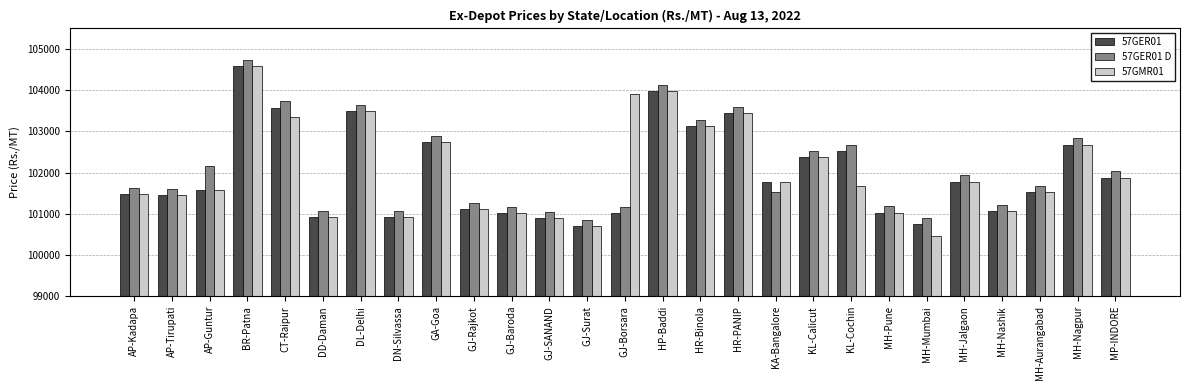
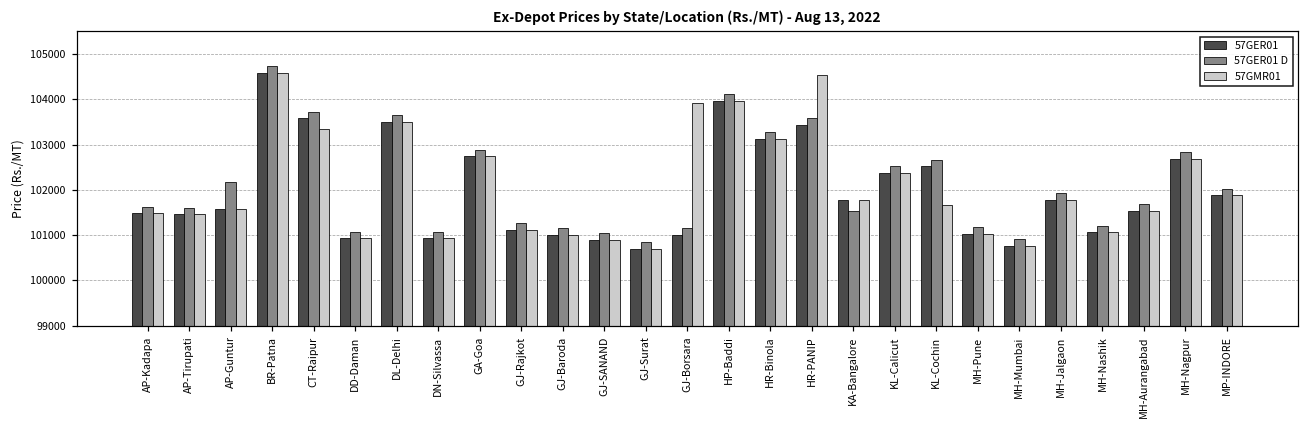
  {
    "57GER01": {
      "AP-Kadapa": 101500,
      "AP-Tirupati": 101500,
      "AP-Guntur": 101600,
      "BR-Patna": 104600,
      "CT-Raipur": 103600,
      "DD-Daman": 100900,
      "DL-Delhi": 103500,
      "DN-Silvassa": 100900,
      "GA-Goa": 102700,
      "GJ-Rajkot": 101100,
      "GJ-Baroda": 101000,
      "GJ-SANAND": 100900,
      "GJ-Surat": 100700,
      "GJ-Borsara": 101000,
      "HP-Baddi": 104000,
      "HR-Binola": 103100,
      "HR-PANIP": 103400,
      "KA-Bangalore": 101800,
      "KL-Calicut": 102400,
      "KL-Cochin": 102500,
      "MH-Pune": 101000,
      "MH-Mumbai": 100800,
      "MH-Jalgaon": 101800,
      "MH-Nashik": 101100,
      "MH-Aurangabad": 101500,
      "MH-Nagpur": 102700,
      "MP-INDORE": 101900
    },
    "57GER01 D": {
      "AP-Kadapa": 101600,
      "AP-Tirupati": 101600,
      "AP-Guntur": 102200,
      "BR-Patna": 104700,
      "CT-Raipur": 103700,
      "DD-Daman": 101100,
      "DL-Delhi": 103700,
      "DN-Silvassa": 101100,
      "GA-Goa": 102900,
      "GJ-Rajkot": 101300,
      "GJ-Baroda": 101200,
      "GJ-SANAND": 101000,
      "GJ-Surat": 100900,
      "GJ-Borsara": 101200,
      "HP-Baddi": 104100,
      "HR-Binola": 103300,
      "HR-PANIP": 103600,
      "KA-Bangalore": 101500,
      "KL-Calicut": 102500,
      "KL-Cochin": 102700,
      "MH-Pune": 101200,
      "MH-Mumbai": 100900,
      "MH-Jalgaon": 101900,
      "MH-Nashik": 101200,
      "MH-Aurangabad": 101700,
      "MH-Nagpur": 102800,
      "MP-INDORE": 102000
    },
    "57GMR01": {
      "AP-Kadapa": 101500,
      "AP-Tirupati": 101500,
      "AP-Guntur": 101600,
      "BR-Patna": 104600,
      "CT-Raipur": 103300,
      "DD-Daman": 100900,
      "DL-Delhi": 103500,
      "DN-Silvassa": 100900,
      "GA-Goa": 102700,
      "GJ-Rajkot": 101100,
      "GJ-Baroda": 101000,
      "GJ-SANAND": 100900,
      "GJ-Surat": 100700,
      "GJ-Borsara": 103900,
      "HP-Baddi": 104000,
      "HR-Binola": 103100,
-     "HR-PANIP": 103400,
+     "HR-PANIP": 104500,
      "KA-Bangalore": 101800,
      "KL-Calicut": 102400,
      "KL-Cochin": 101700,
      "MH-Pune": 101000,
-     "MH-Mumbai": 100500,
+     "MH-Mumbai": 100800,
      "MH-Jalgaon": 101800,
      "MH-Nashik": 101100,
      "MH-Aurangabad": 101500,
      "MH-Nagpur": 102700,
      "MP-INDORE": 101900
    }
  }
